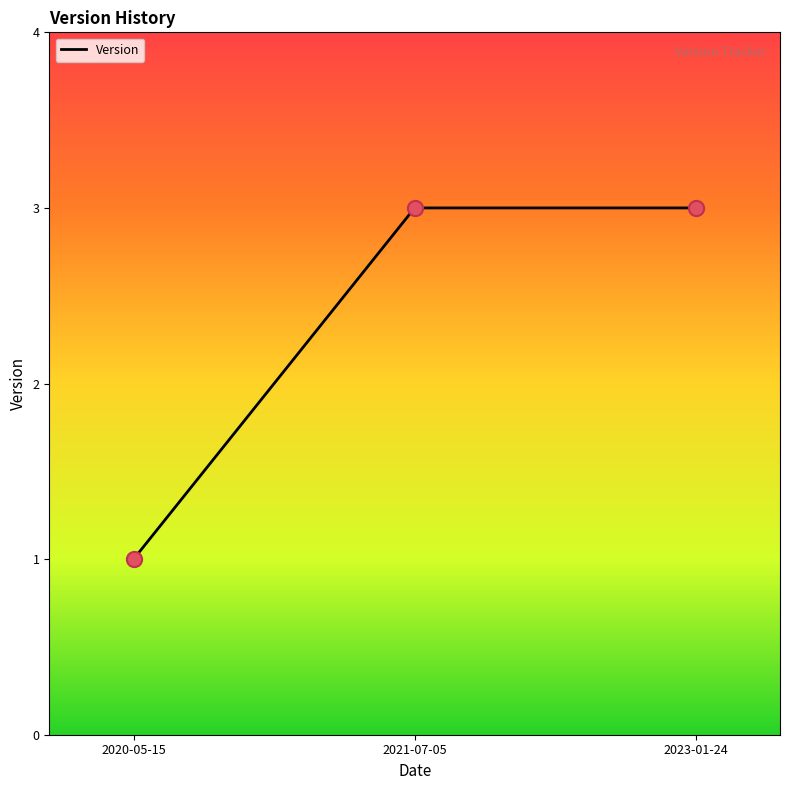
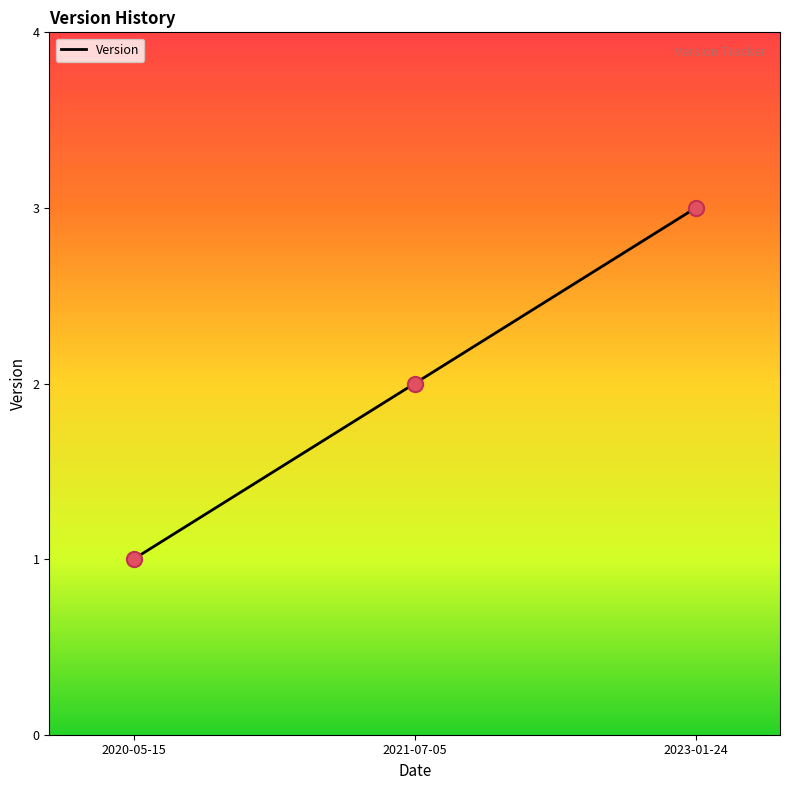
  {
    "2020-05-15": 1,
-   "2021-07-05": 3,
+   "2021-07-05": 2,
    "2023-01-24": 3
  }
